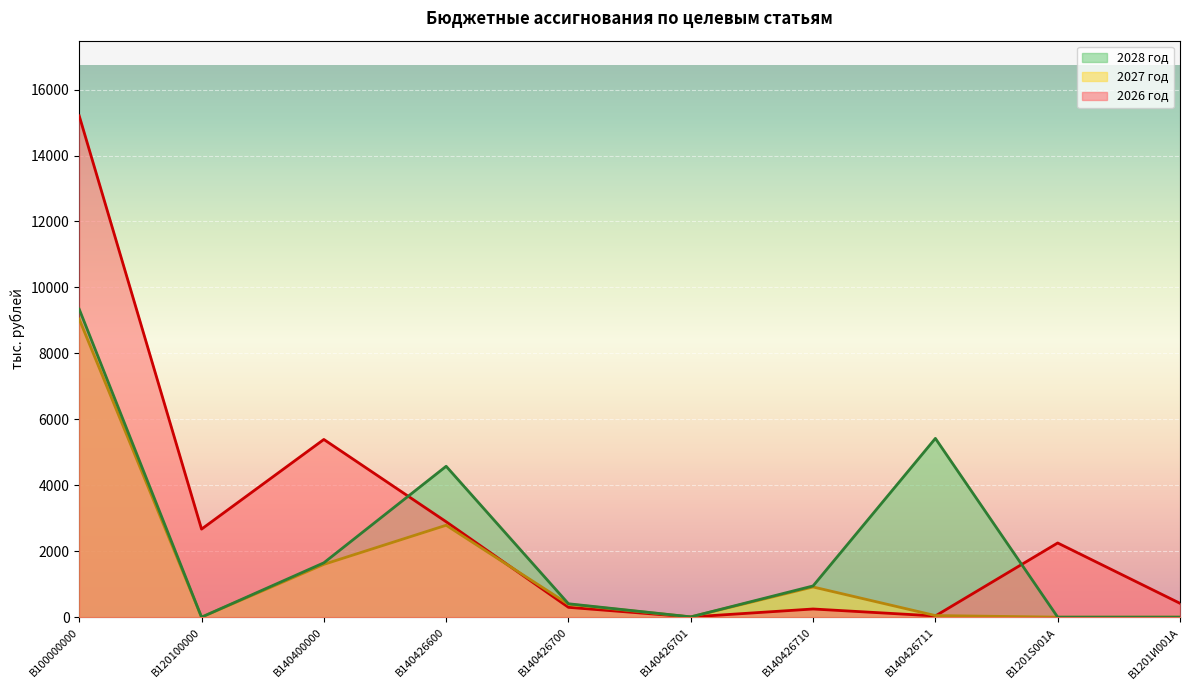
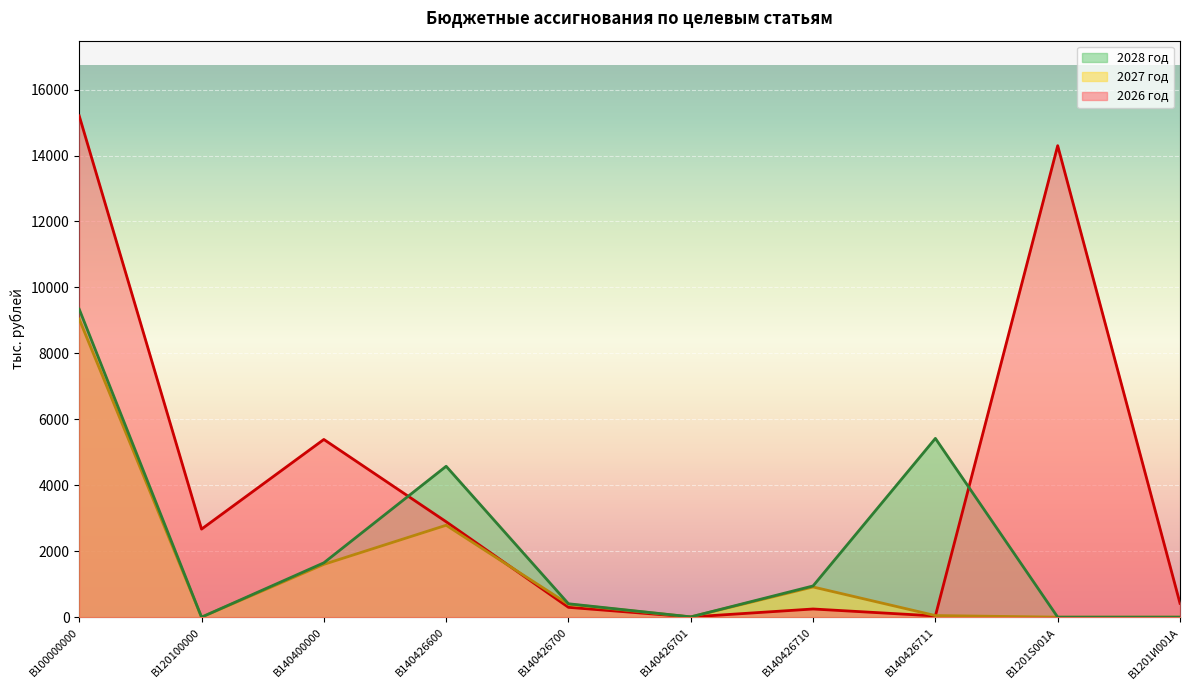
  {
    "2028 год": {
      "В100000000": 9300,
      "В140426600": 4600,
      "В140426711": 5400
    },
    "2027 год": {
      "В100000000": 9000,
      "В140426600": 2800
    },
    "2026 год": {
      "В100000000": 15200,
      "В120100000": 2700,
      "В140400000": 5400,
      "В140426600": 2900,
      "В140426700": 300,
      "В140426710": 200,
-     "В1201S001А": 2300,
+     "В1201S001А": 14300,
      "В1201И001А": 400
    }
  }
